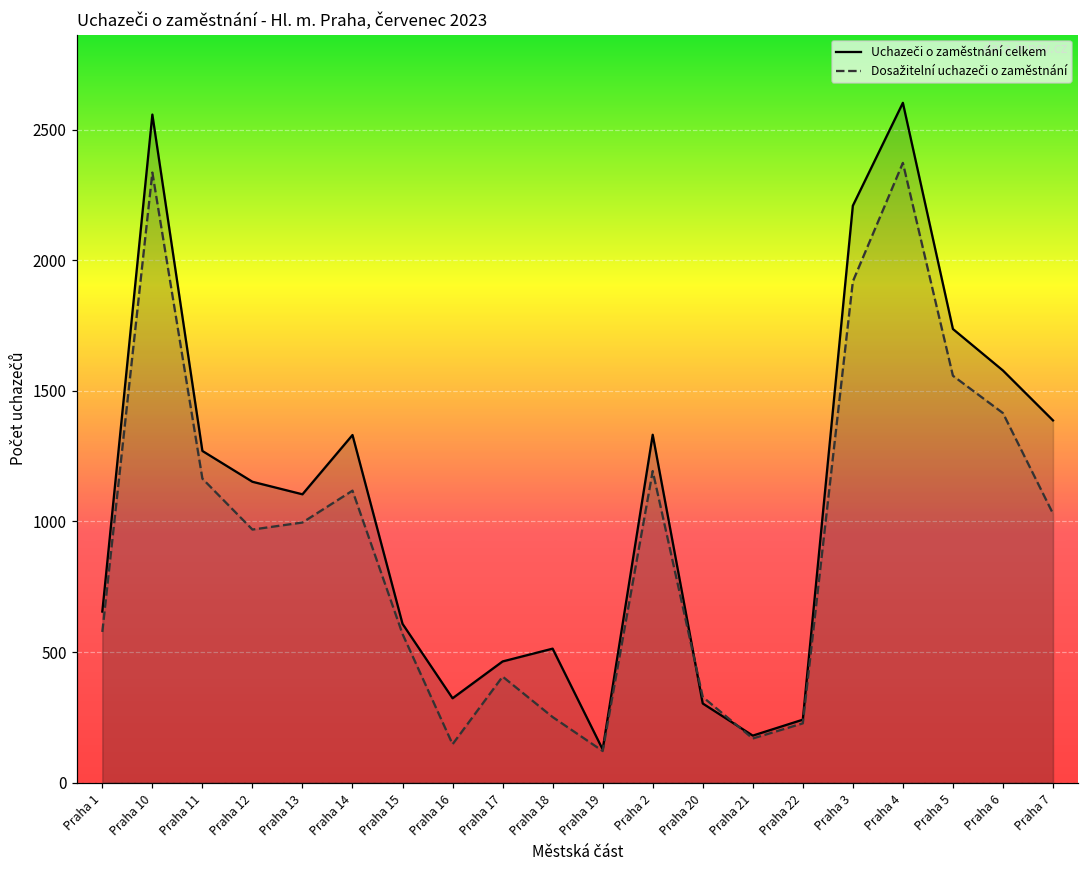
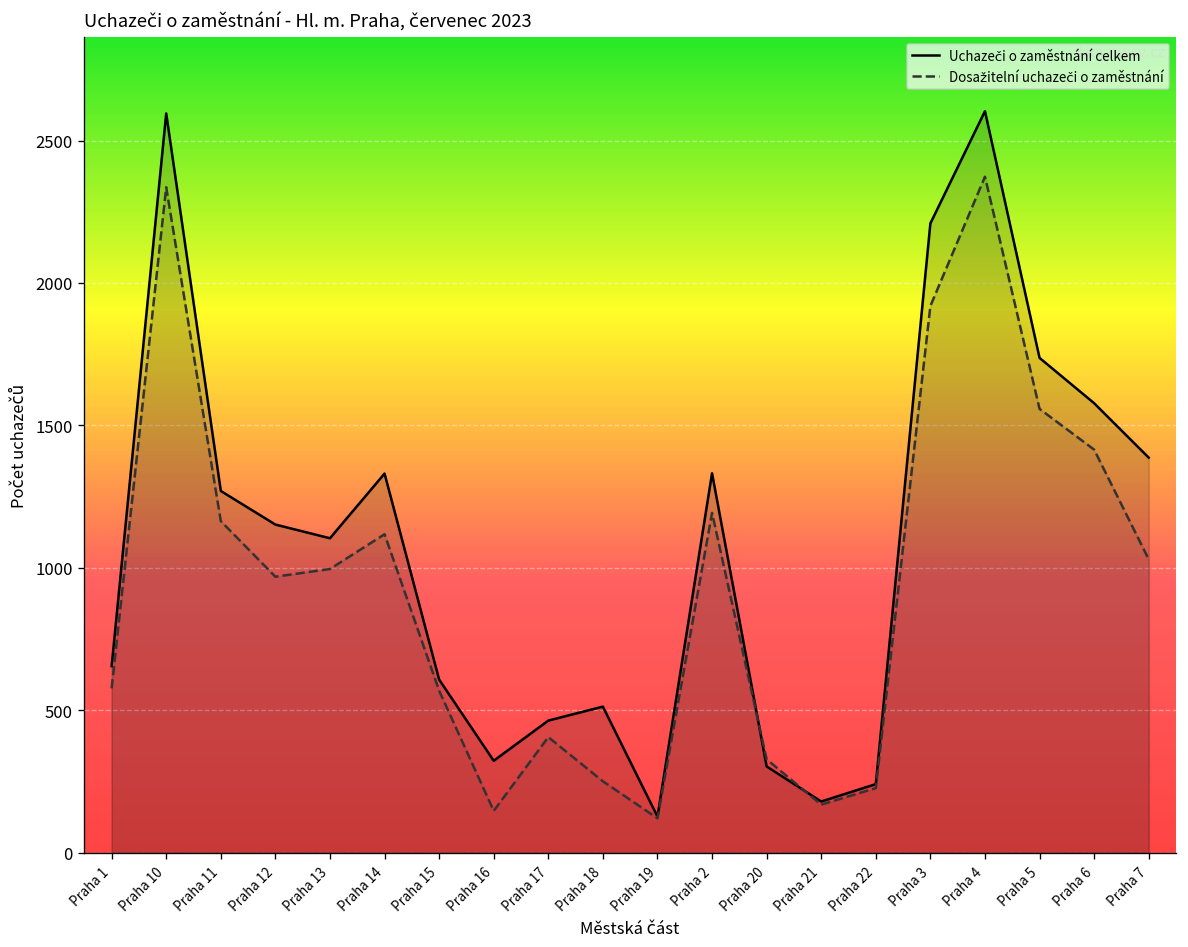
  {
    "Uchazeči o zaměstnání celkem": {
      "Praha 1": 660,
-     "Praha 10": 2560,
+     "Praha 10": 2600,
      "Praha 11": 1270,
      "Praha 12": 1150,
      "Praha 13": 1100,
      "Praha 14": 1330,
      "Praha 15": 610,
      "Praha 16": 320,
      "Praha 17": 460,
      "Praha 18": 510,
      "Praha 2": 1330,
      "Praha 20": 300,
      "Praha 21": 180,
      "Praha 22": 240,
      "Praha 3": 2210,
      "Praha 4": 2600,
      "Praha 5": 1740,
      "Praha 6": 1580,
      "Praha 7": 1390
    },
    "Dosažitelní uchazeči o zaměstnání": {
      "Praha 1": 580,
      "Praha 10": 2340,
      "Praha 11": 1160,
      "Praha 12": 970,
      "Praha 13": 1000,
      "Praha 14": 1120,
      "Praha 15": 570,
      "Praha 16": 150,
      "Praha 17": 410,
      "Praha 18": 250,
      "Praha 2": 1190,
      "Praha 20": 330,
      "Praha 21": 170,
      "Praha 22": 230,
      "Praha 3": 1920,
      "Praha 4": 2370,
      "Praha 5": 1560,
      "Praha 6": 1420,
      "Praha 7": 1030
    }
  }
